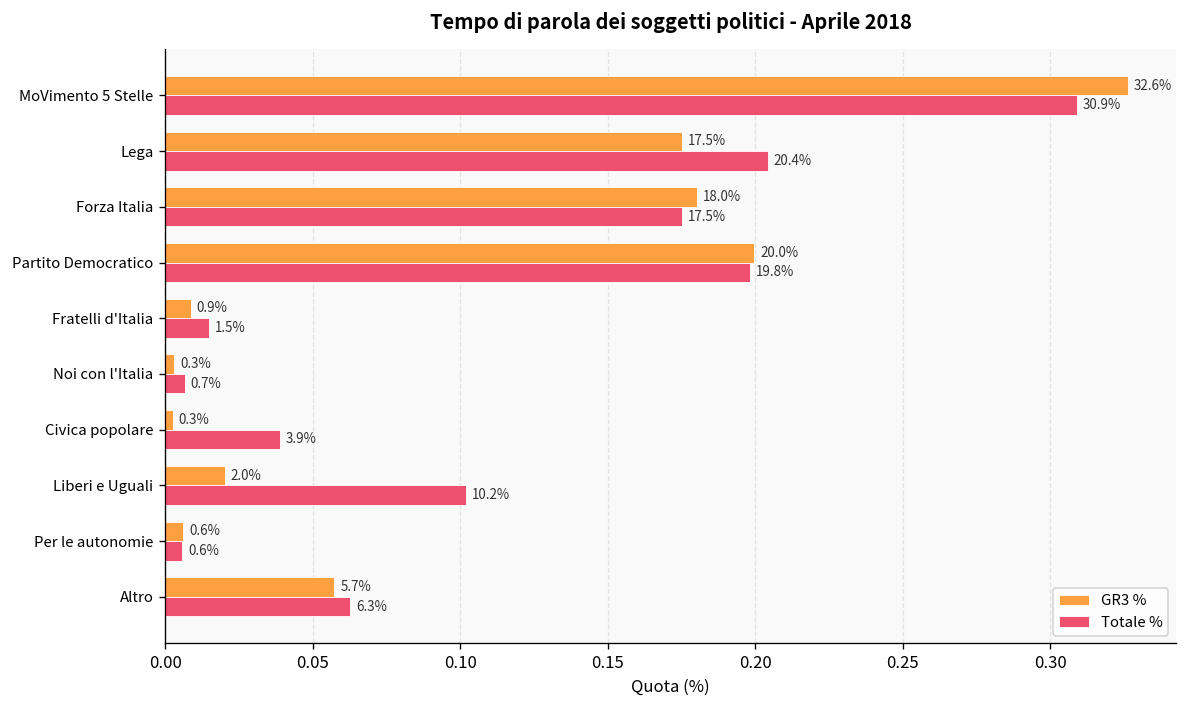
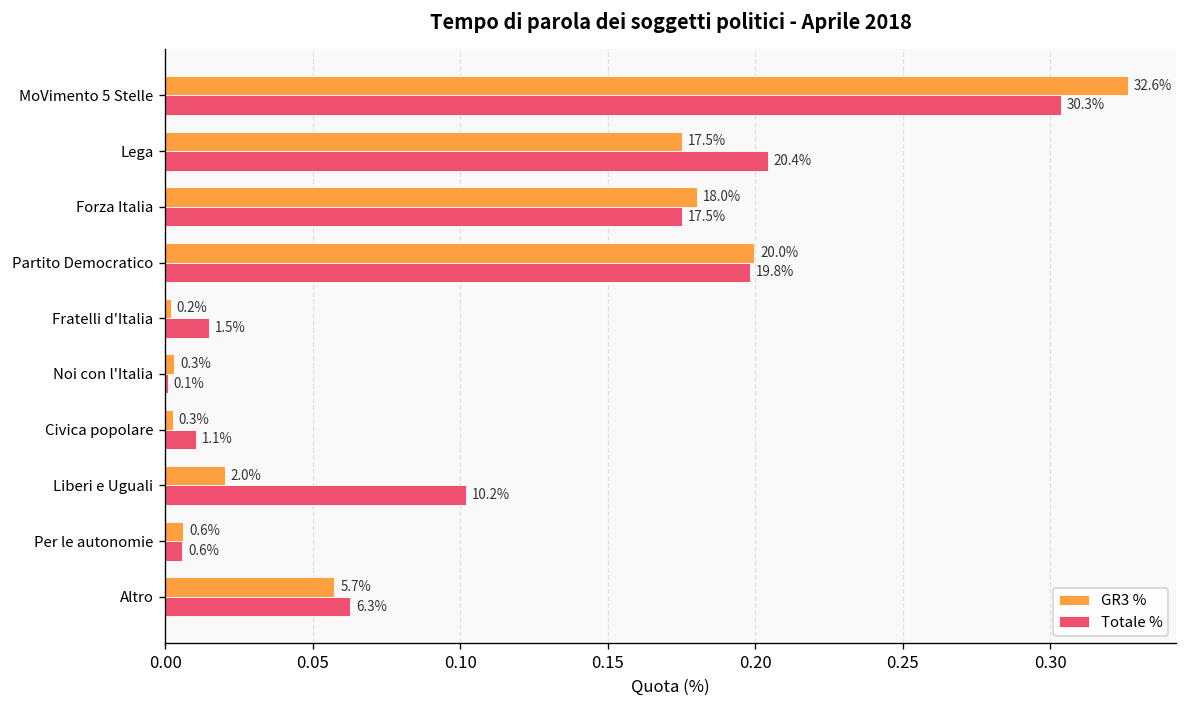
  {
    "GR3 %": {
      "MoVimento 5 Stelle": "32.6%",
      "Lega": "17.5%",
      "Forza Italia": "18.0%",
      "Partito Democratico": "20.0%",
-     "Fratelli d'Italia": "0.9%",
+     "Fratelli d'Italia": "0.2%",
      "Noi con l'Italia": "0.3%",
      "Civica popolare": "0.3%",
      "Liberi e Uguali": "2.0%",
      "Per le autonomie": "0.6%",
      "Altro": "5.7%"
    },
    "Totale %": {
-     "MoVimento 5 Stelle": "30.9%",
+     "MoVimento 5 Stelle": "30.3%",
      "Lega": "20.4%",
      "Forza Italia": "17.5%",
      "Partito Democratico": "19.8%",
      "Fratelli d'Italia": "1.5%",
-     "Noi con l'Italia": "0.7%",
-     "Civica popolare": "3.9%",
+     "Noi con l'Italia": "0.1%",
+     "Civica popolare": "1.1%",
      "Liberi e Uguali": "10.2%",
      "Per le autonomie": "0.6%",
      "Altro": "6.3%"
    }
  }
